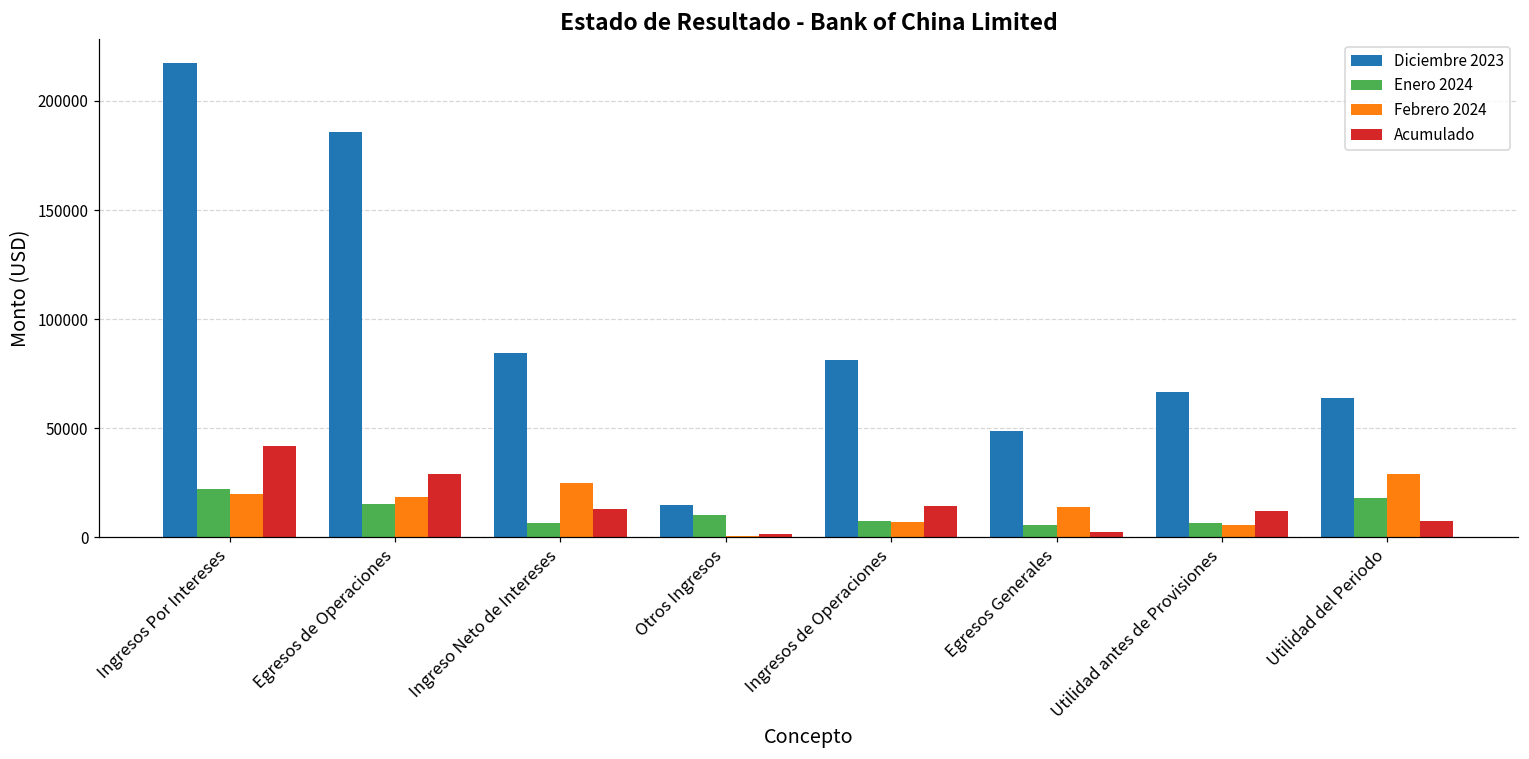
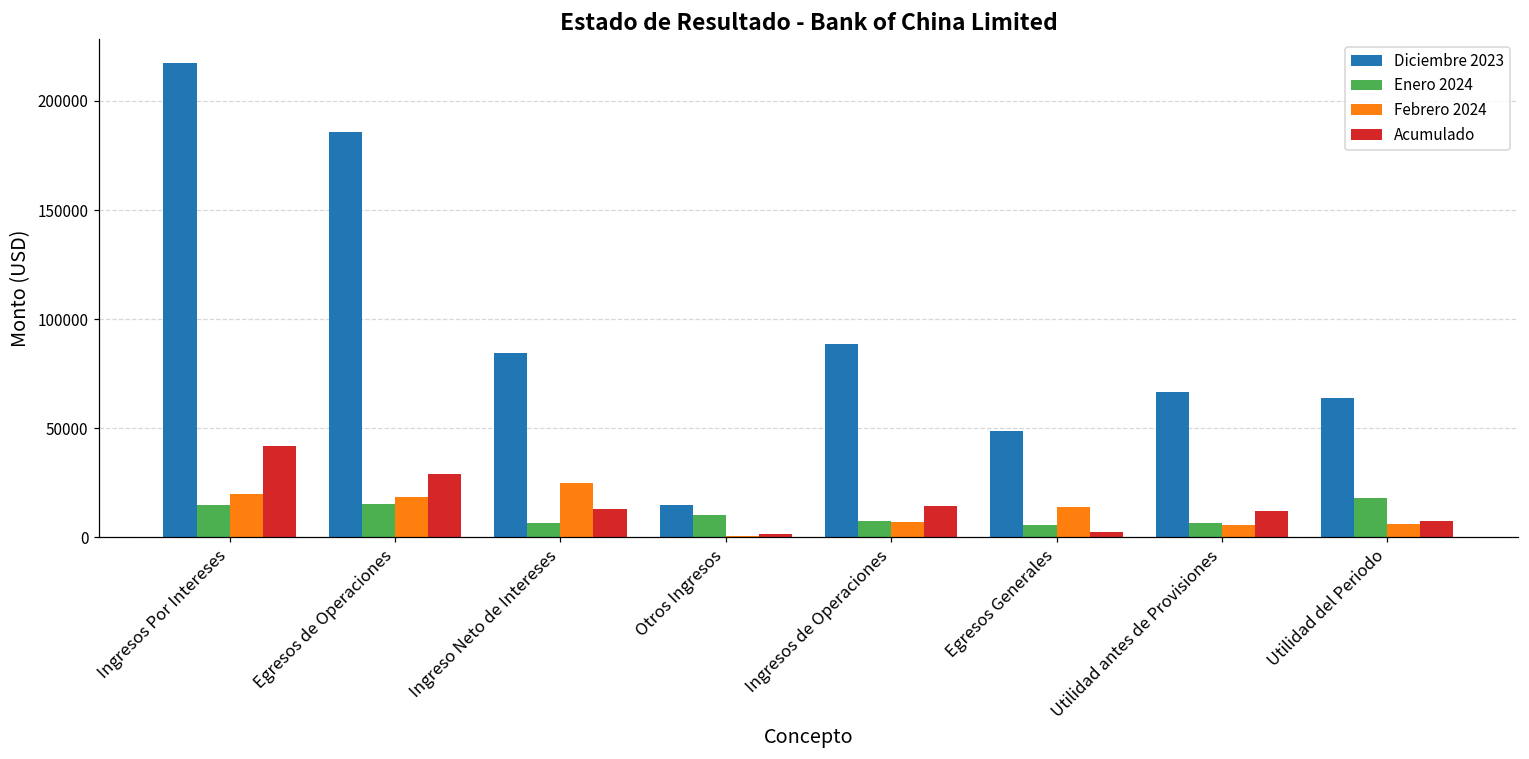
  {
    "Diciembre 2023": {
      "Ingresos Por Intereses": 218000,
      "Egresos de Operaciones": 186000,
      "Ingreso Neto de Intereses": 84000,
      "Otros Ingresos": 14000,
-     "Ingresos de Operaciones": 81000,
+     "Ingresos de Operaciones": 88000,
      "Egresos Generales": 49000,
      "Utilidad antes de Provisiones": 67000,
      "Utilidad del Periodo": 64000
    },
    "Enero 2024": {
-     "Ingresos Por Intereses": 22000,
+     "Ingresos Por Intereses": 15000,
      "Egresos de Operaciones": 15000,
      "Ingreso Neto de Intereses": 7000,
      "Otros Ingresos": 10000,
      "Ingresos de Operaciones": 7000,
      "Egresos Generales": 6000,
      "Utilidad antes de Provisiones": 6000,
      "Utilidad del Periodo": 18000
    },
    "Febrero 2024": {
      "Ingresos Por Intereses": 20000,
      "Egresos de Operaciones": 18000,
      "Ingreso Neto de Intereses": 25000,
      "Ingresos de Operaciones": 7000,
      "Egresos Generales": 14000,
      "Utilidad antes de Provisiones": 6000,
-     "Utilidad del Periodo": 29000
+     "Utilidad del Periodo": 6000
    },
    "Acumulado": {
      "Ingresos Por Intereses": 42000,
      "Egresos de Operaciones": 29000,
      "Ingreso Neto de Intereses": 13000,
      "Otros Ingresos": 1000,
      "Ingresos de Operaciones": 14000,
      "Egresos Generales": 2000,
      "Utilidad antes de Provisiones": 12000,
      "Utilidad del Periodo": 7000
    }
  }
